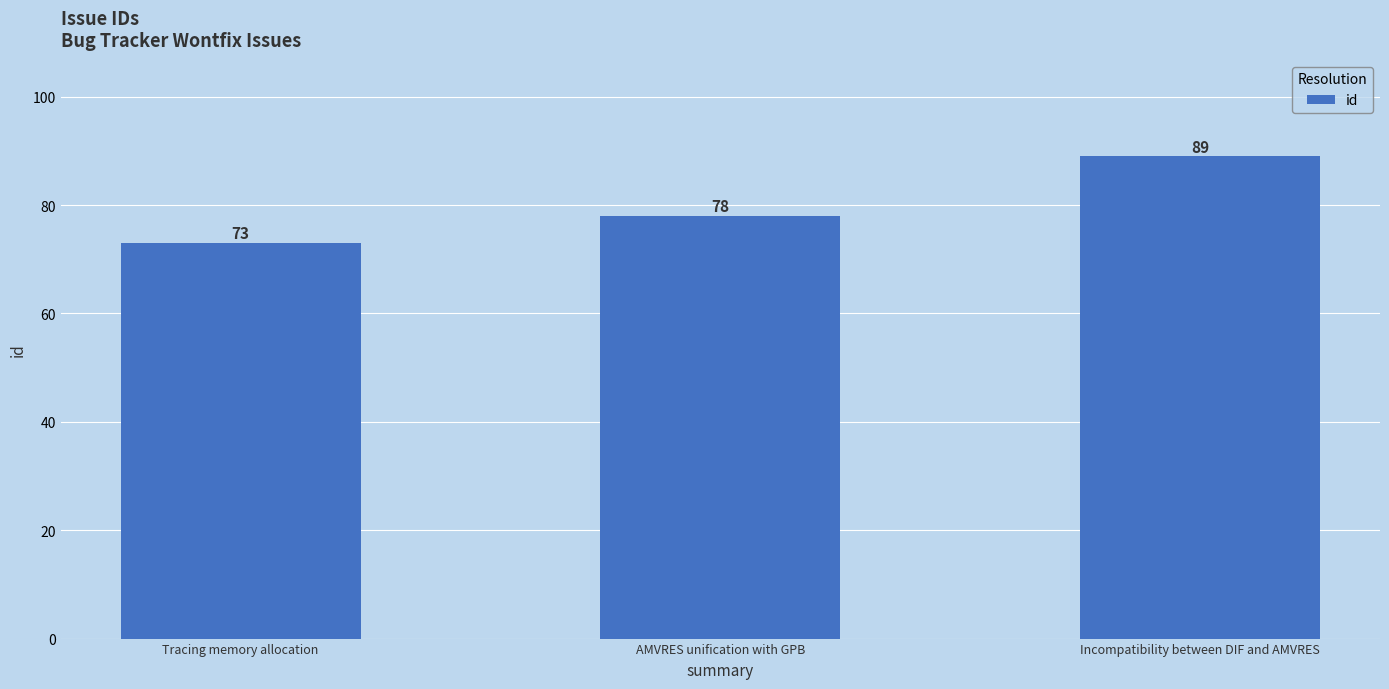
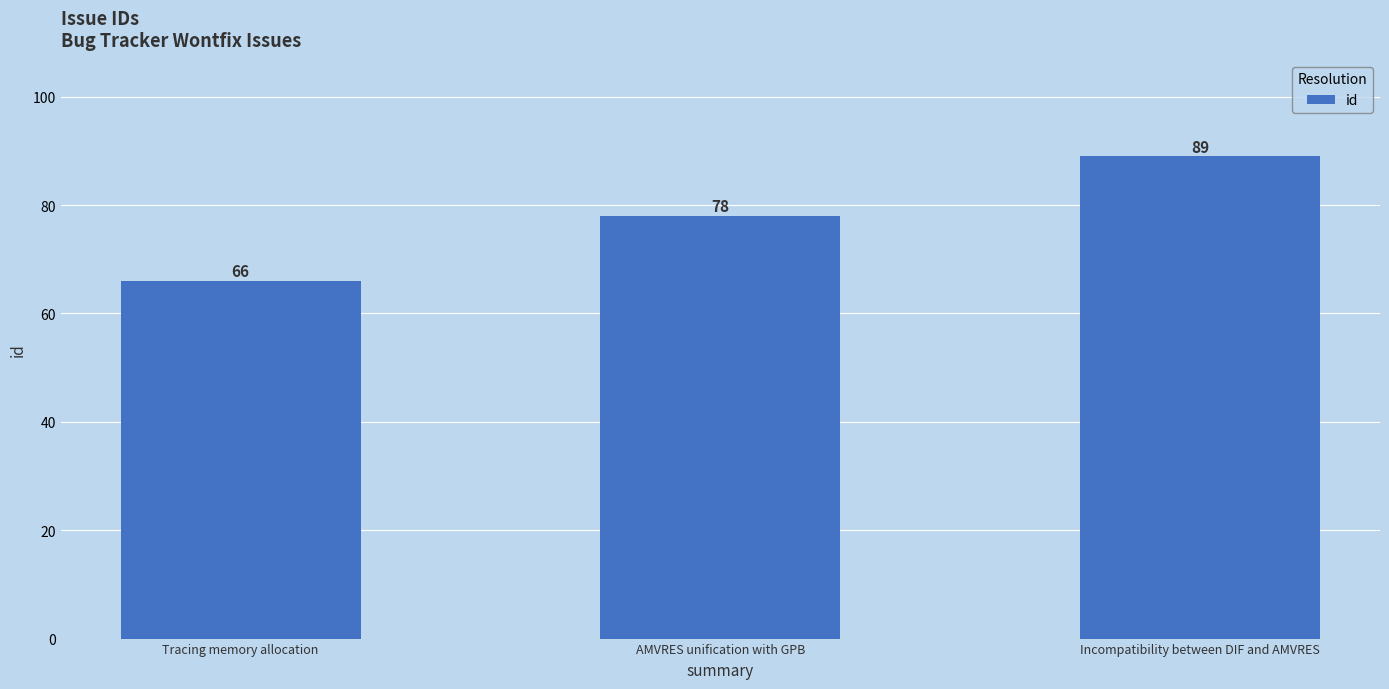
  {
-   "Tracing memory allocation": 73,
+   "Tracing memory allocation": 66,
    "AMVRES unification with GPB": 78,
    "Incompatibility between DIF and AMVRES": 89
  }
